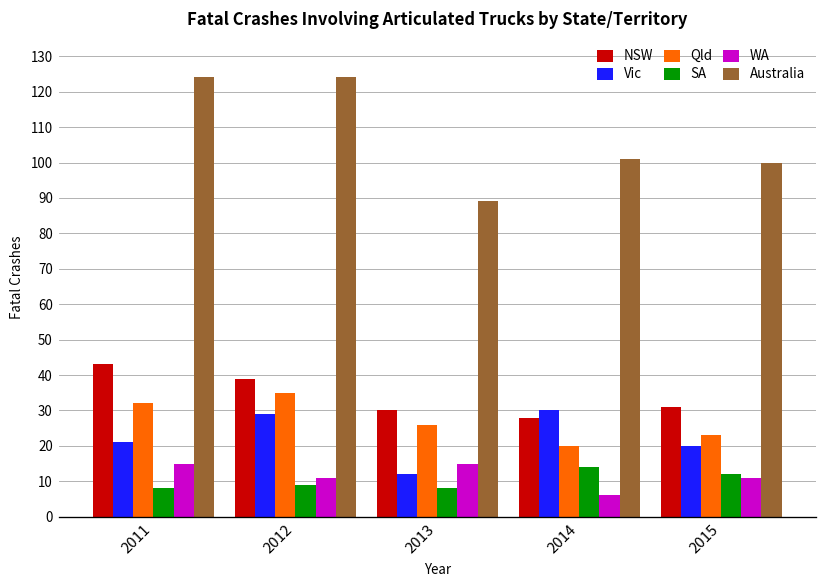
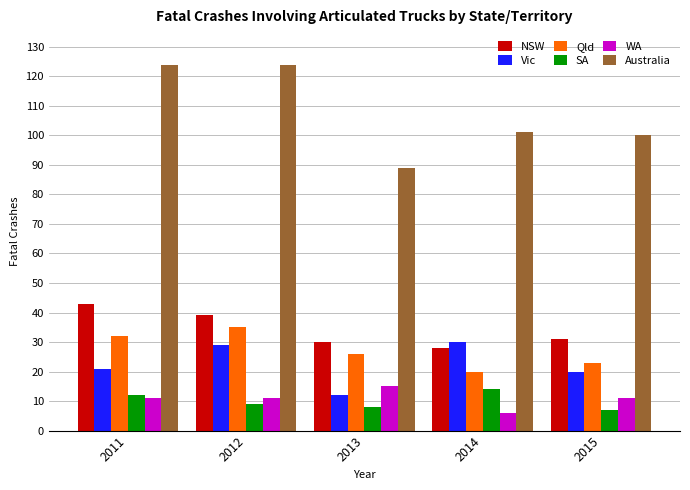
  {
    "NSW": {
      "2011": 43,
      "2012": 39,
      "2013": 30,
      "2014": 28,
      "2015": 31
    },
    "Vic": {
      "2011": 21,
      "2012": 29,
      "2013": 12,
      "2014": 30,
      "2015": 20
    },
    "Qld": {
      "2011": 32,
      "2012": 35,
      "2013": 26,
      "2014": 20,
      "2015": 23
    },
    "SA": {
-     "2011": 8,
+     "2011": 12,
      "2012": 9,
      "2013": 8,
      "2014": 14,
-     "2015": 12
+     "2015": 7
    },
    "WA": {
-     "2011": 15,
+     "2011": 11,
      "2012": 11,
      "2013": 15,
      "2014": 6,
      "2015": 11
    },
    "Australia": {
      "2011": 124,
      "2012": 124,
      "2013": 89,
      "2014": 101,
      "2015": 100
    }
  }
